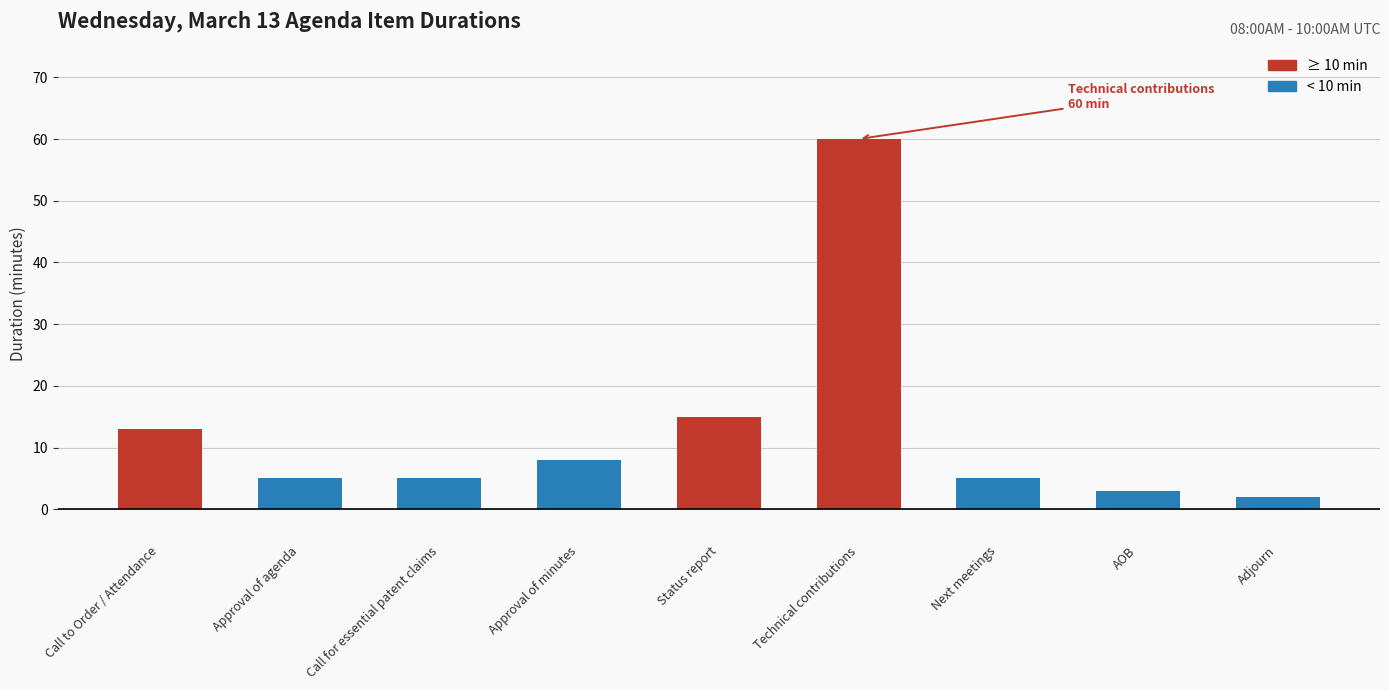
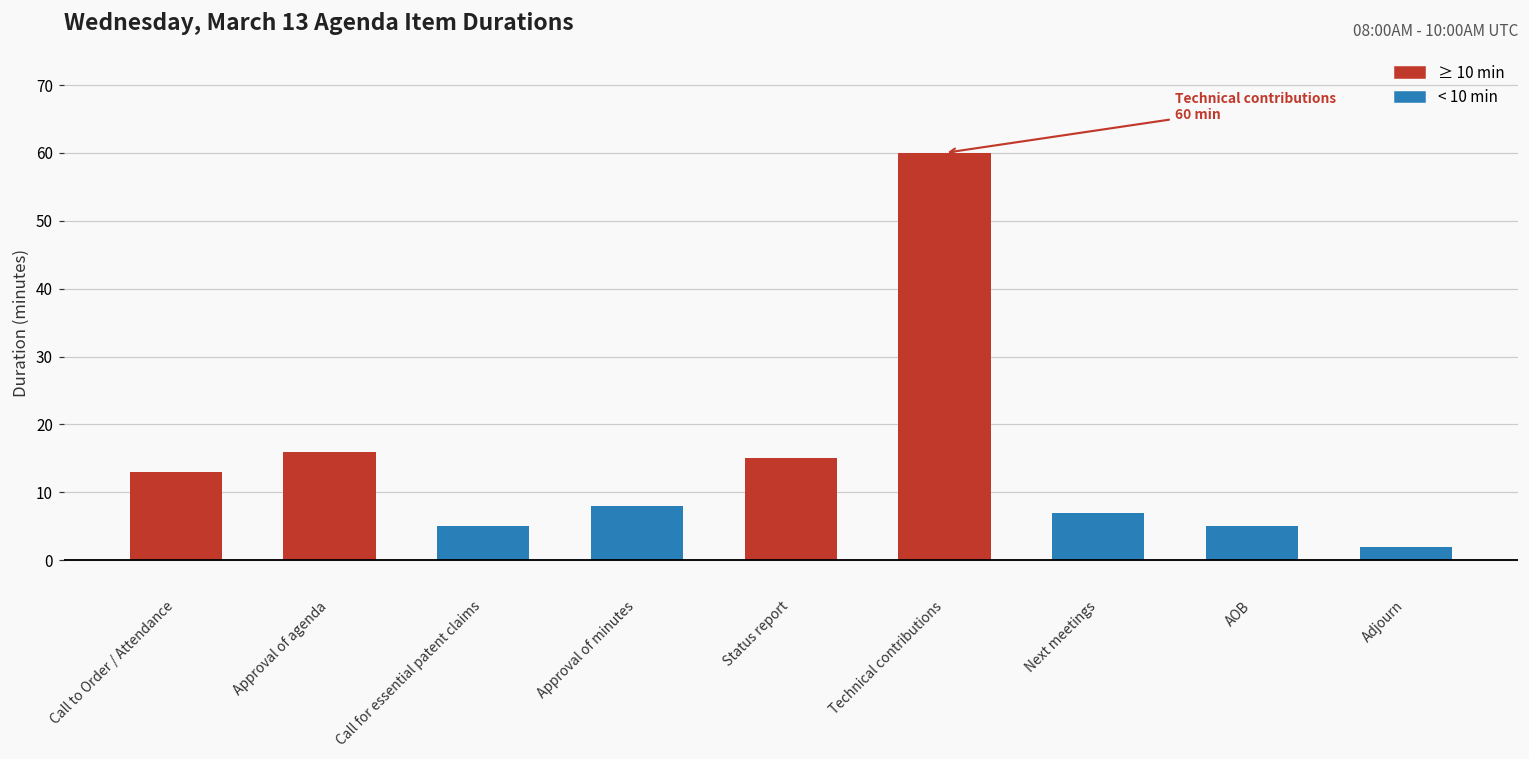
  {
    "Call to Order / Attendance": 13,
-   "Approval of agenda": 5,
+   "Approval of agenda": 16,
    "Call for essential patent claims": 5,
    "Approval of minutes": 8,
    "Status report": 15,
-   "Next meetings": 5,
-   "AOB": 3,
+   "Next meetings": 7,
+   "AOB": 5,
    "Adjourn": 2
  }
